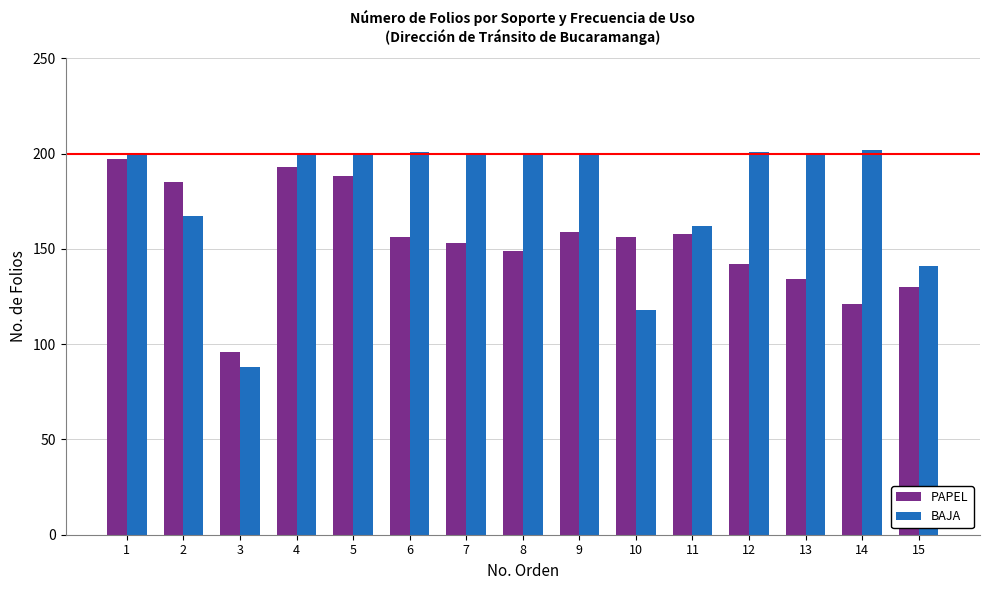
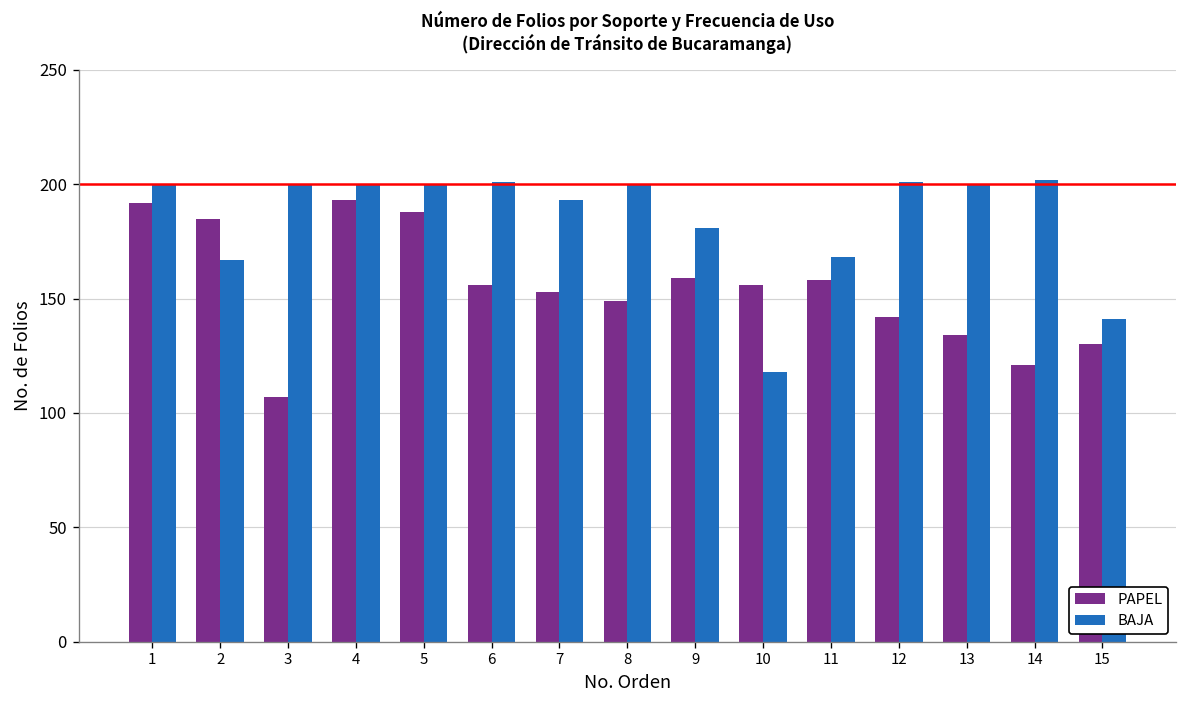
  {
    "PAPEL": {
-     "1": 197,
+     "1": 192,
      "2": 185,
-     "3": 96,
+     "3": 107,
      "4": 193,
      "5": 188,
      "6": 156,
      "7": 153,
      "8": 149,
      "9": 159,
      "10": 156,
      "11": 158,
      "12": 142,
      "13": 134,
      "14": 121,
      "15": 130
    },
    "BAJA": {
      "1": 200,
      "2": 167,
-     "3": 88,
+     "3": 200,
      "4": 200,
      "5": 200,
      "6": 201,
-     "7": 200,
+     "7": 193,
      "8": 200,
-     "9": 200,
+     "9": 181,
      "10": 118,
-     "11": 162,
+     "11": 168,
      "12": 201,
      "13": 200,
      "14": 202,
      "15": 141
    }
  }
